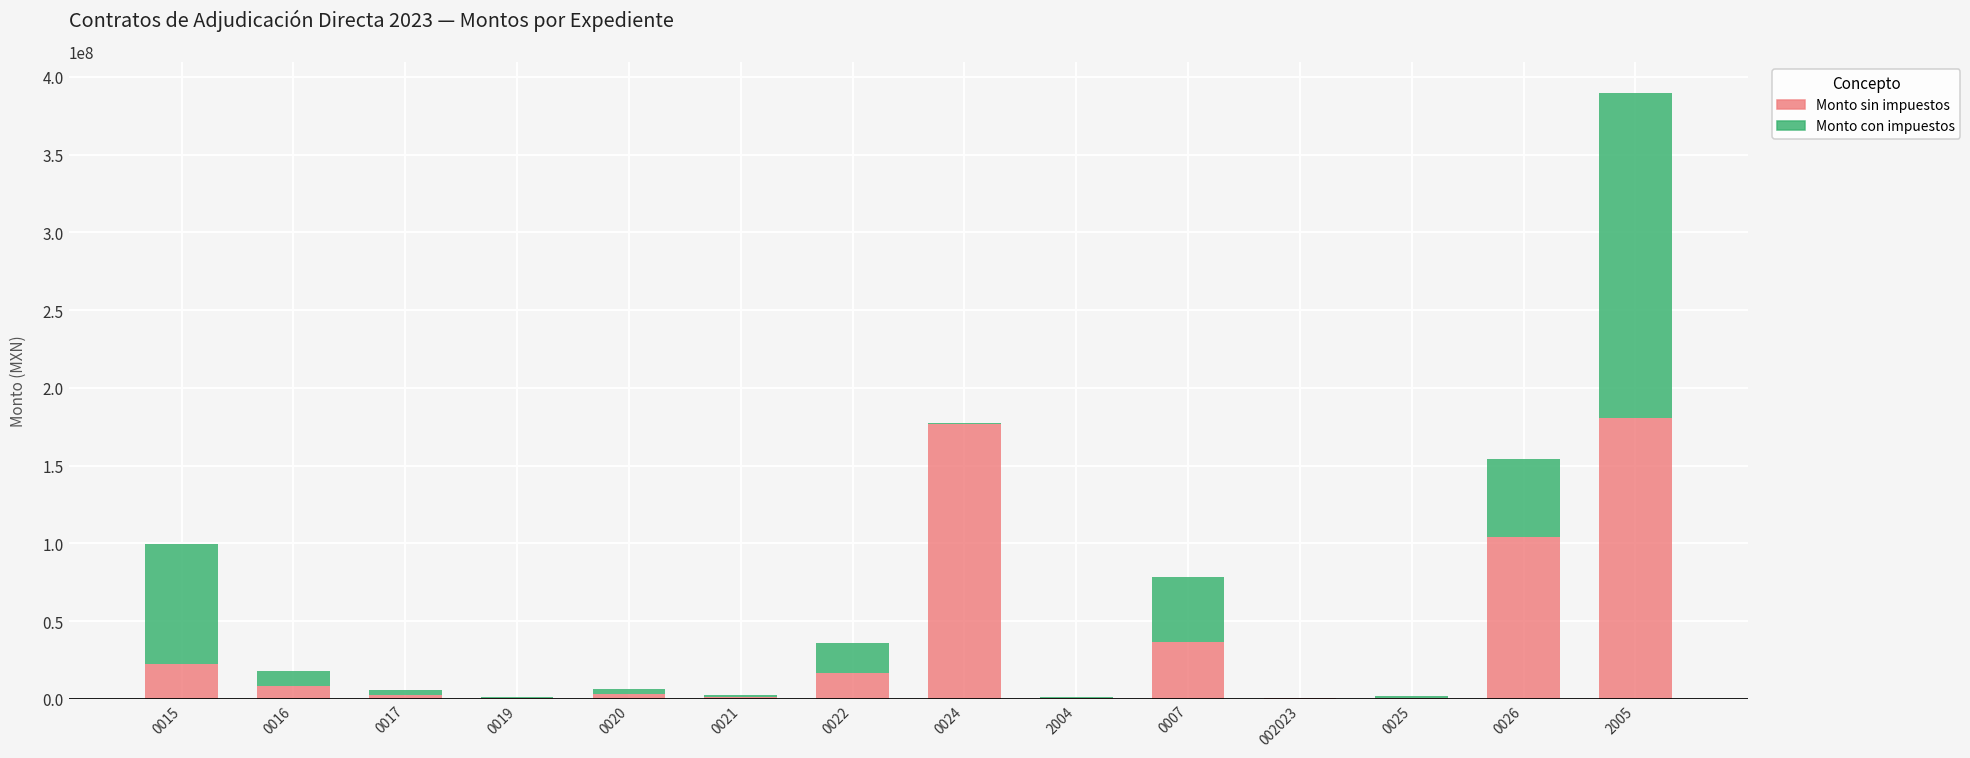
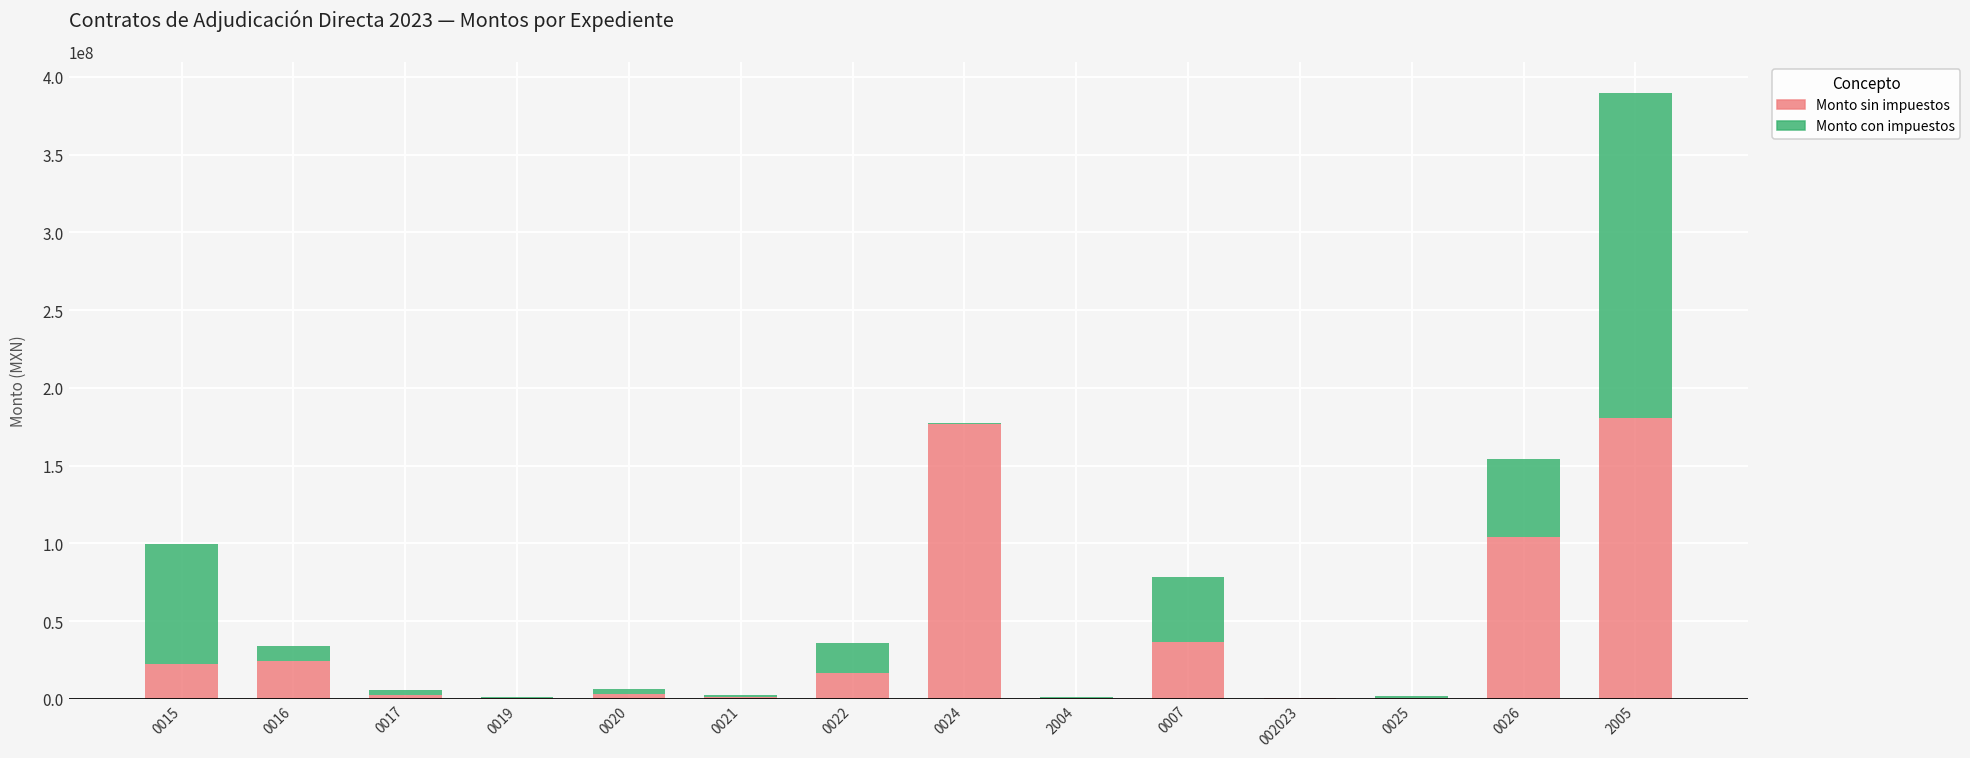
  {
    "Monto sin impuestos": {
      "0015": 22000000,
-     "0016": 8000000,
+     "0016": 24000000,
      "0017": 3000000,
      "0020": 3000000,
      "0022": 17000000,
      "0024": 177000000,
      "0007": 36000000,
      "0026": 104000000,
      "2005": 181000000
    },
    "Monto con impuestos": {
      "0015": 77000000,
      "0016": 10000000,
      "0017": 3000000,
      "0020": 3000000,
      "0022": 19000000,
      "0007": 42000000,
      "0026": 50000000,
      "2005": 209000000
    }
  }
